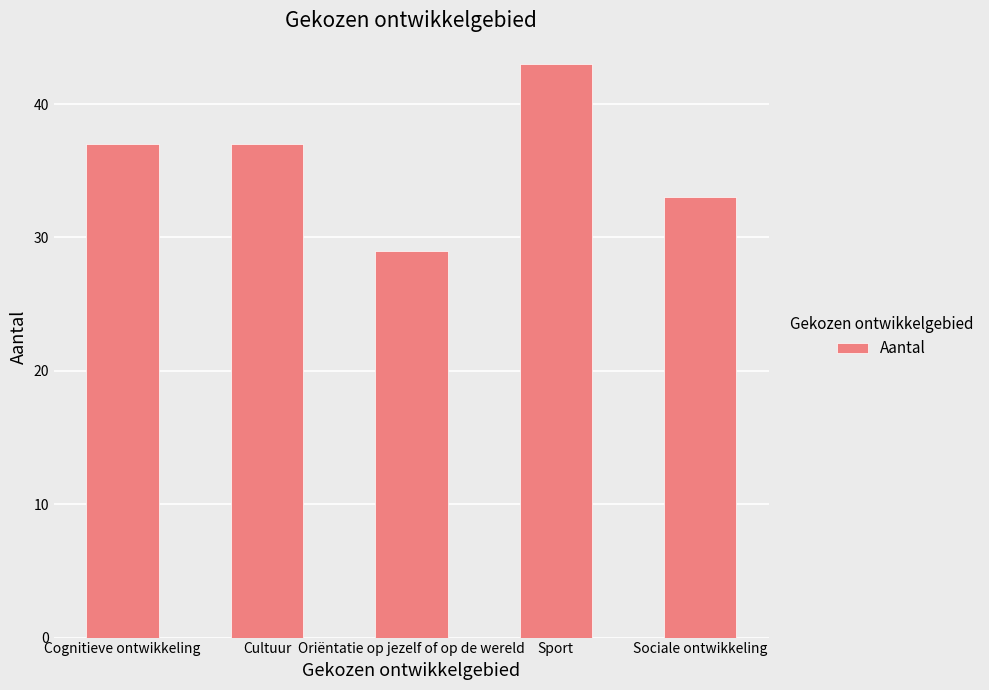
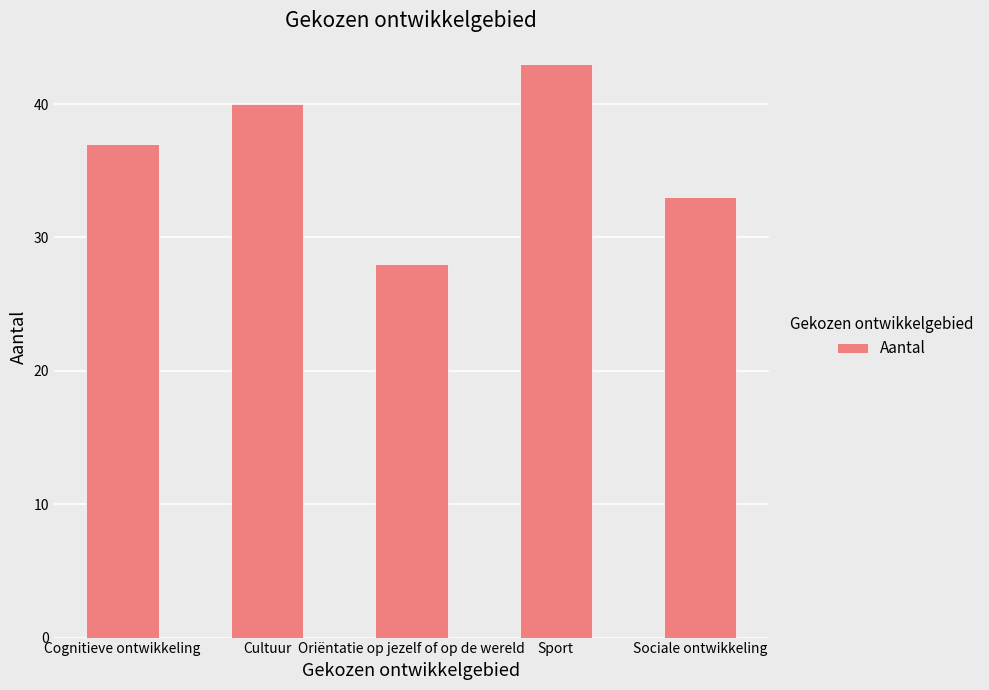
  {
    "Cognitieve ontwikkeling": 37,
-   "Cultuur": 37,
-   "Oriëntatie op jezelf of op de wereld": 29,
+   "Cultuur": 40,
+   "Oriëntatie op jezelf of op de wereld": 28,
    "Sport": 43,
    "Sociale ontwikkeling": 33
  }
